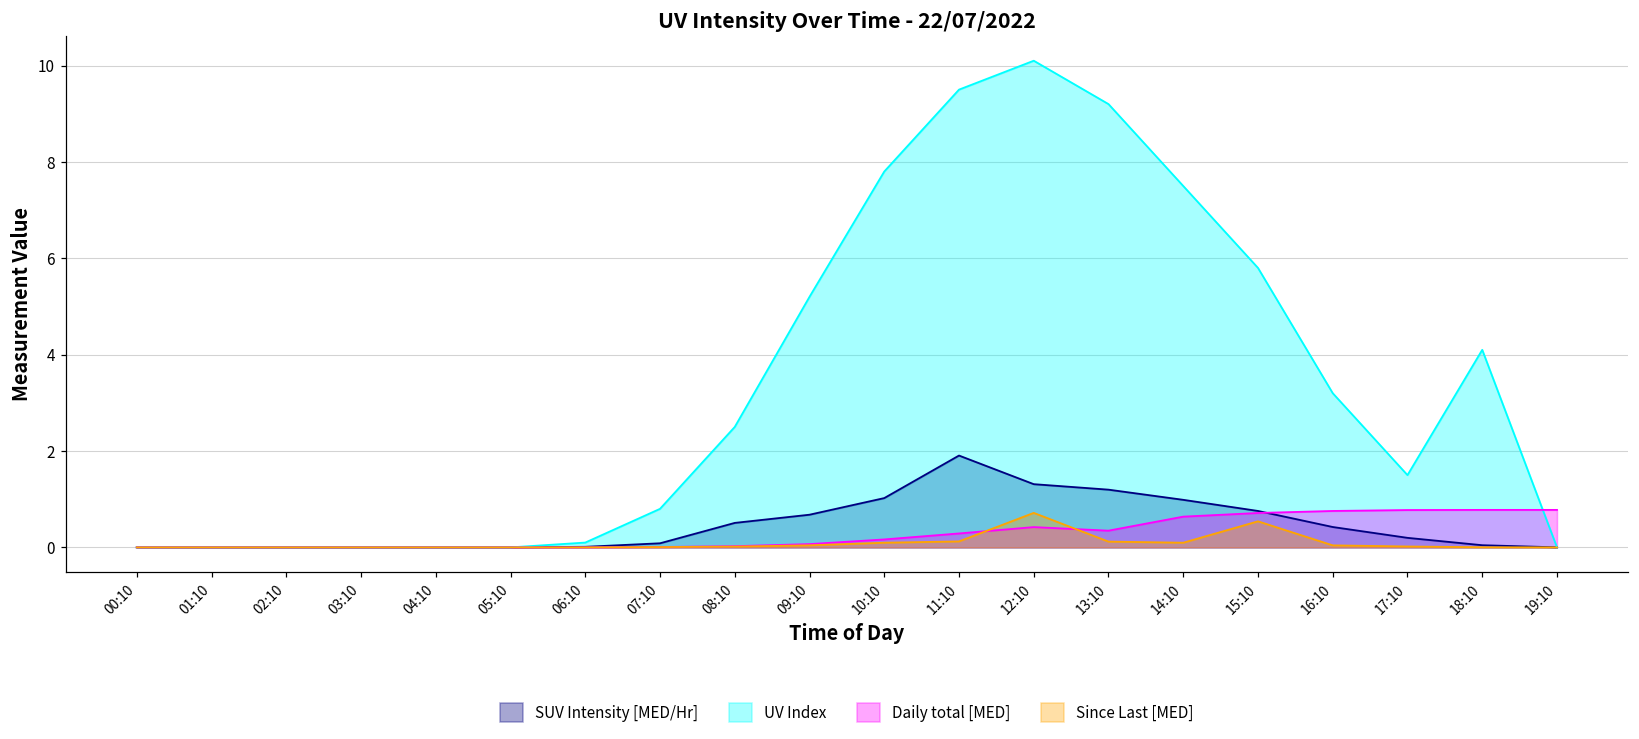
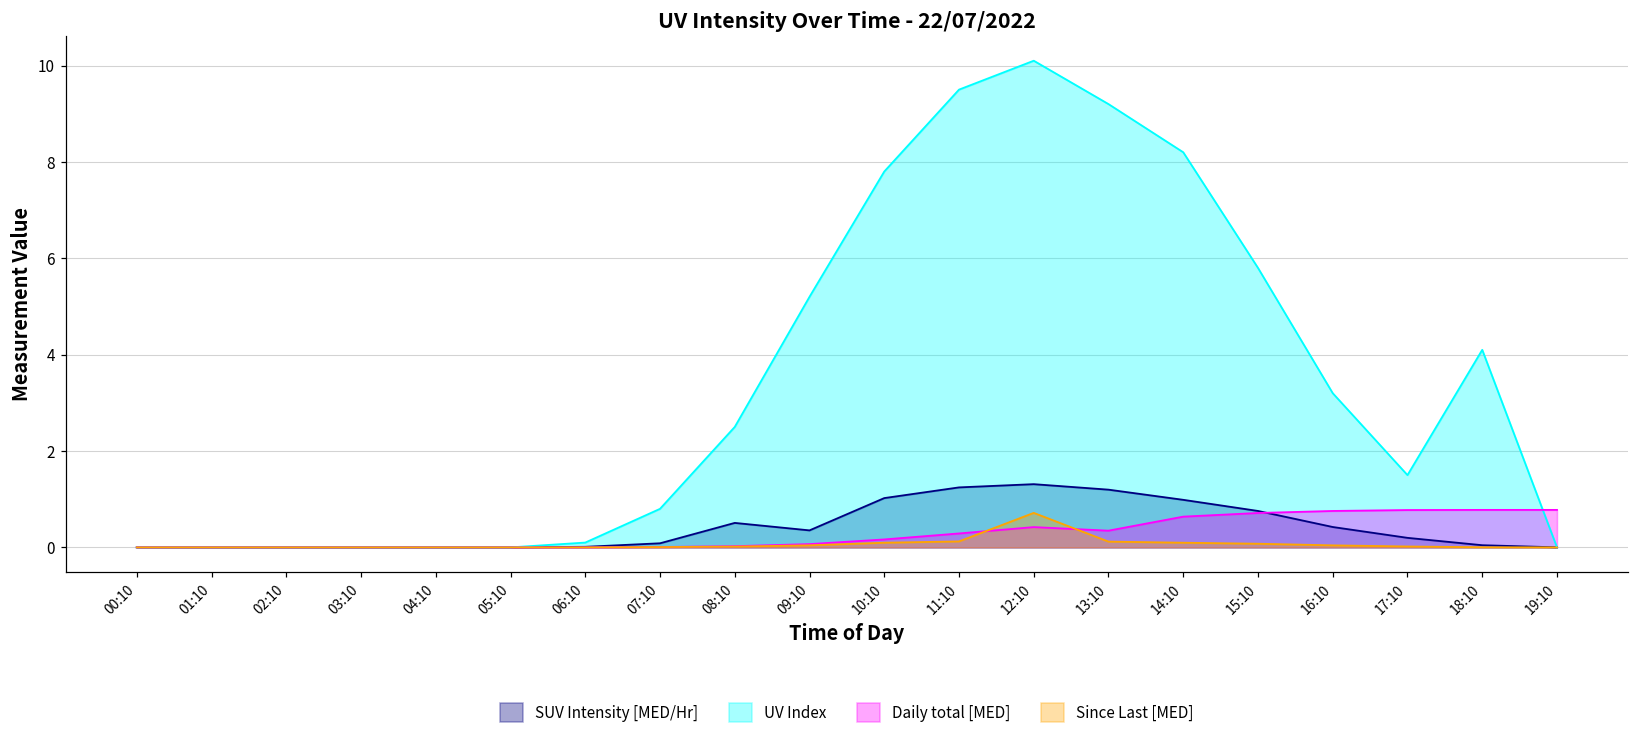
  {
    "SUV Intensity [MED/Hr]": {
      "07:10": 0.1,
      "08:10": 0.5,
-     "09:10": 0.7,
+     "09:10": 0.4,
      "10:10": 1.0,
-     "11:10": 1.9,
+     "11:10": 1.2,
      "12:10": 1.3,
      "13:10": 1.2,
      "14:10": 1.0,
      "16:10": 0.4,
      "17:10": 0.2
    },
    "UV Index": {
      "06:10": 0.1,
      "07:10": 0.8,
      "08:10": 2.5,
      "09:10": 5.2,
      "10:10": 7.8,
      "11:10": 9.5,
      "12:10": 10.1,
      "13:10": 9.2,
-     "14:10": 7.5,
+     "14:10": 8.2,
      "15:10": 5.8,
      "16:10": 3.2,
      "17:10": 1.5,
      "18:10": 4.1
    },
    "Daily total [MED]": {
      "10:10": 0.2,
      "11:10": 0.3,
      "12:10": 0.4,
      "13:10": 0.3,
      "14:10": 0.6,
      "16:10": 0.8,
      "17:10": 0.8,
      "18:10": 0.8,
      "19:10": 0.8
    },
    "Since Last [MED]": {
      "10:10": 0.1,
      "11:10": 0.1,
      "12:10": 0.7,
      "13:10": 0.1,
      "14:10": 0.1,
-     "15:10": 0.5,
+     "15:10": 0.1,
      "16:10": 0.0,
      "17:10": 0.0
    }
  }
